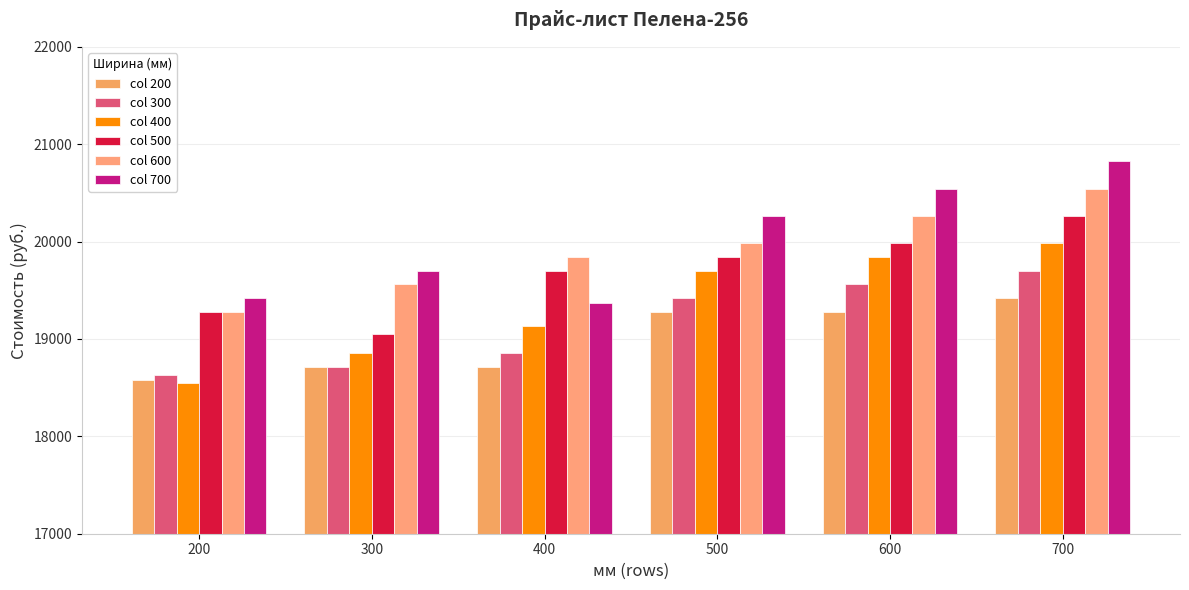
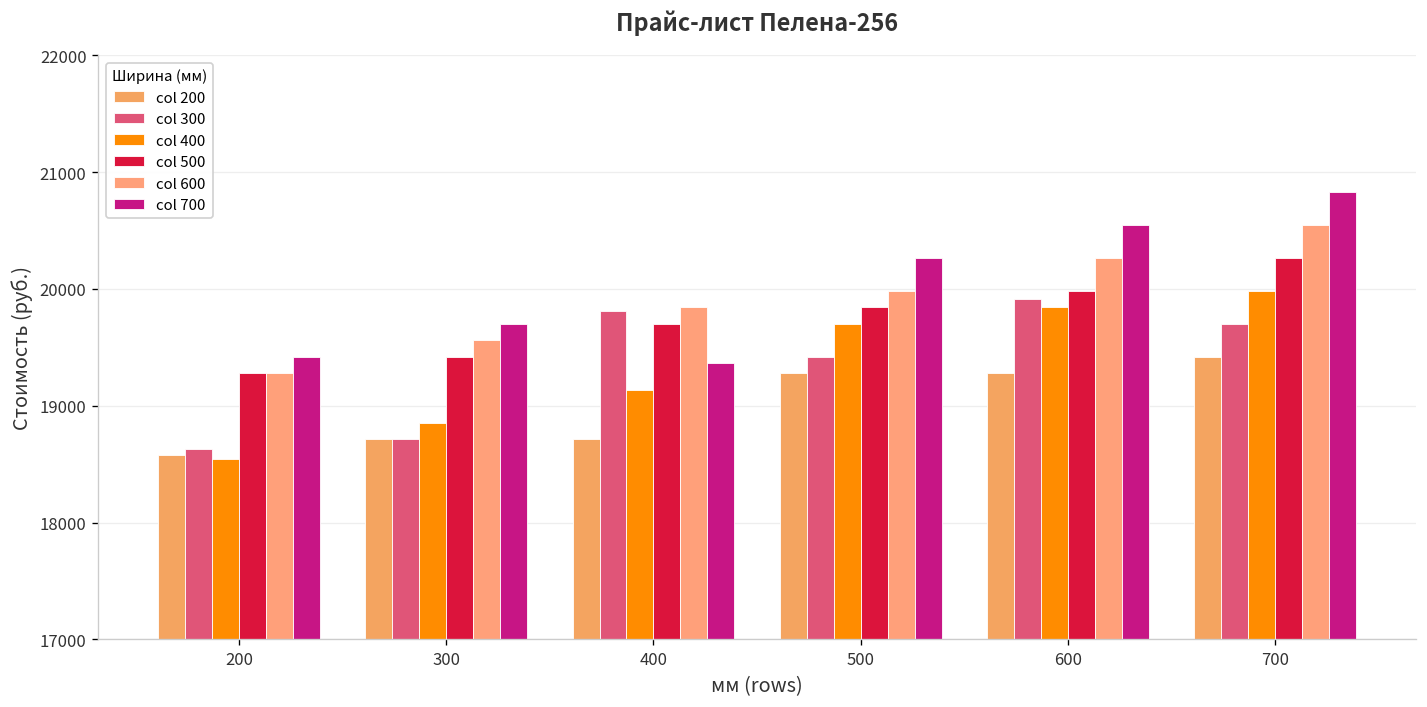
  {
    "col 300": {
      "200": 18600,
      "300": 18700,
-     "400": 18900,
+     "400": 19800,
      "500": 19400,
-     "600": 19600,
+     "600": 19900,
      "700": 19700
    },
    "col 400": {
      "200": 18500,
      "300": 18900,
      "400": 19100,
      "500": 19700,
      "600": 19800,
      "700": 20000
    },
    "col 500": {
      "200": 19300,
-     "300": 19100,
+     "300": 19400,
      "400": 19700,
      "500": 19800,
      "600": 20000,
      "700": 20300
    },
    "col 700": {
      "200": 19400,
      "300": 19700,
      "400": 19400,
      "500": 20300,
      "600": 20500,
      "700": 20800
    }
  }
